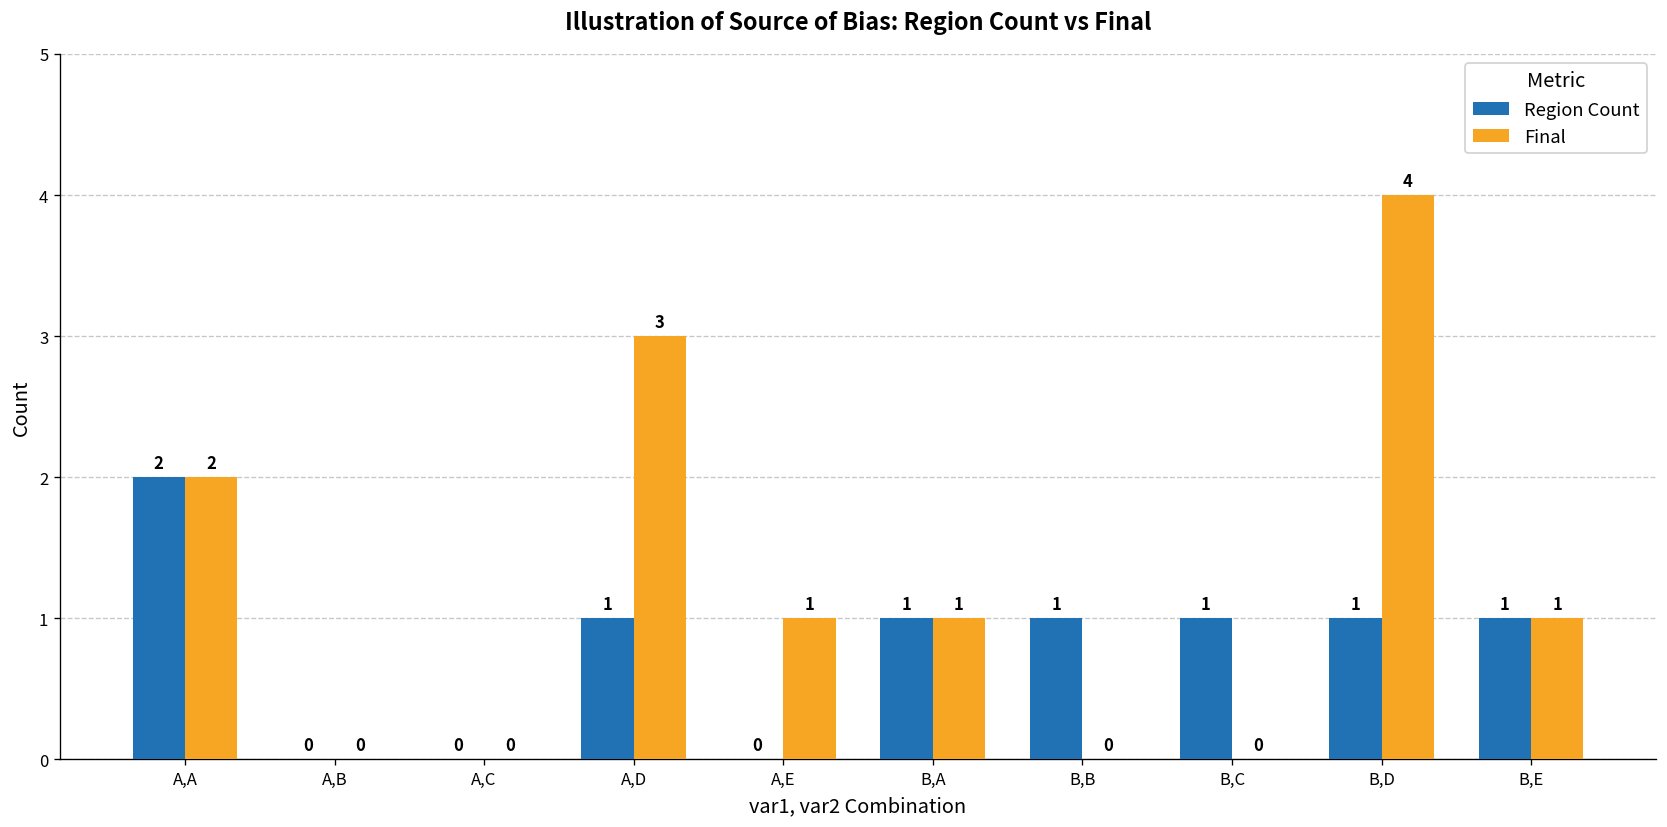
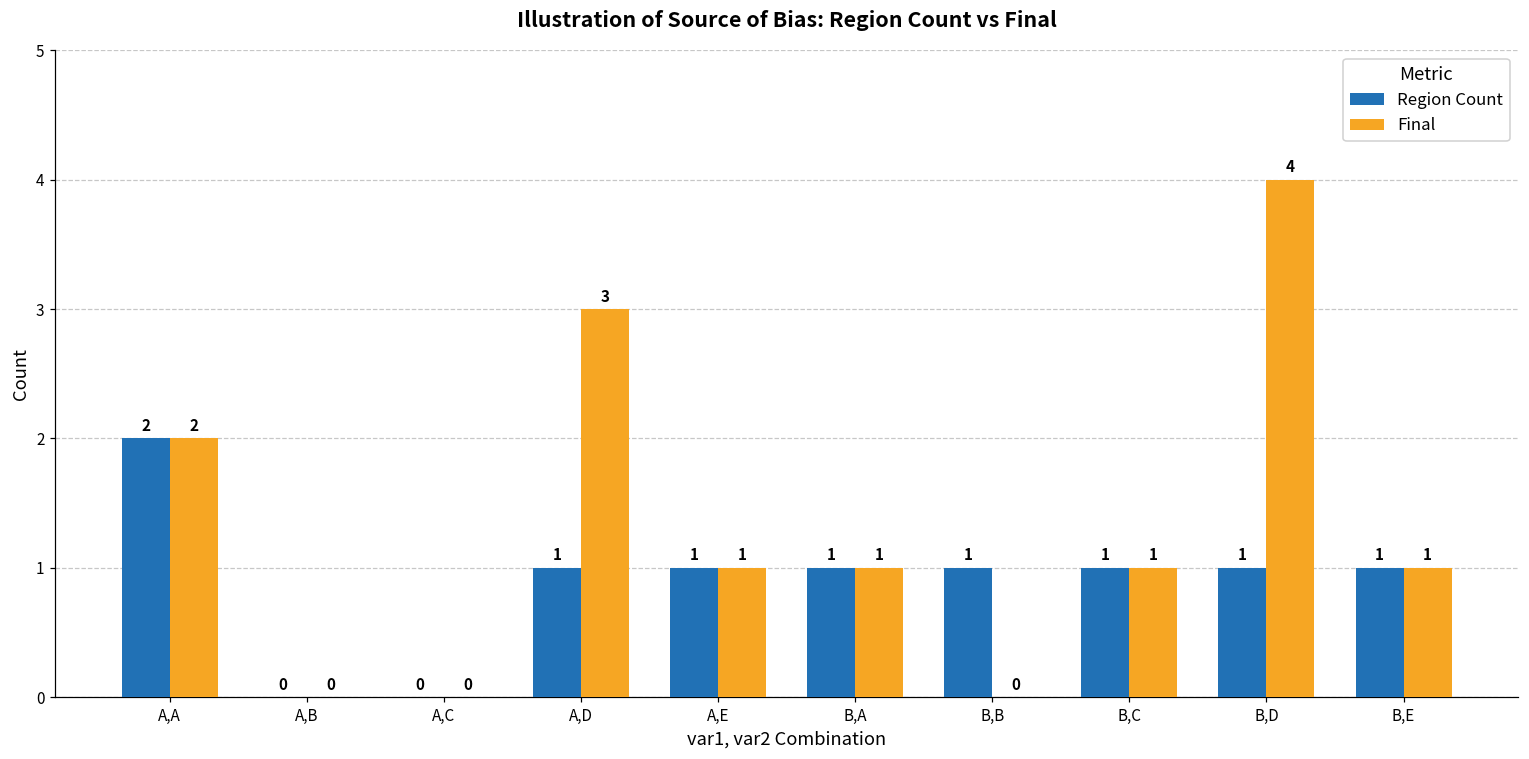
  {
    "Region Count": {
      "A,A": 2,
      "A,B": 0,
      "A,C": 0,
      "A,D": 1,
-     "A,E": 0,
+     "A,E": 1,
      "B,A": 1,
      "B,B": 1,
      "B,C": 1,
      "B,D": 1,
      "B,E": 1
    },
    "Final": {
      "A,A": 2,
      "A,B": 0,
      "A,C": 0,
      "A,D": 3,
      "A,E": 1,
      "B,A": 1,
      "B,B": 0,
-     "B,C": 0,
+     "B,C": 1,
      "B,D": 4,
      "B,E": 1
    }
  }
